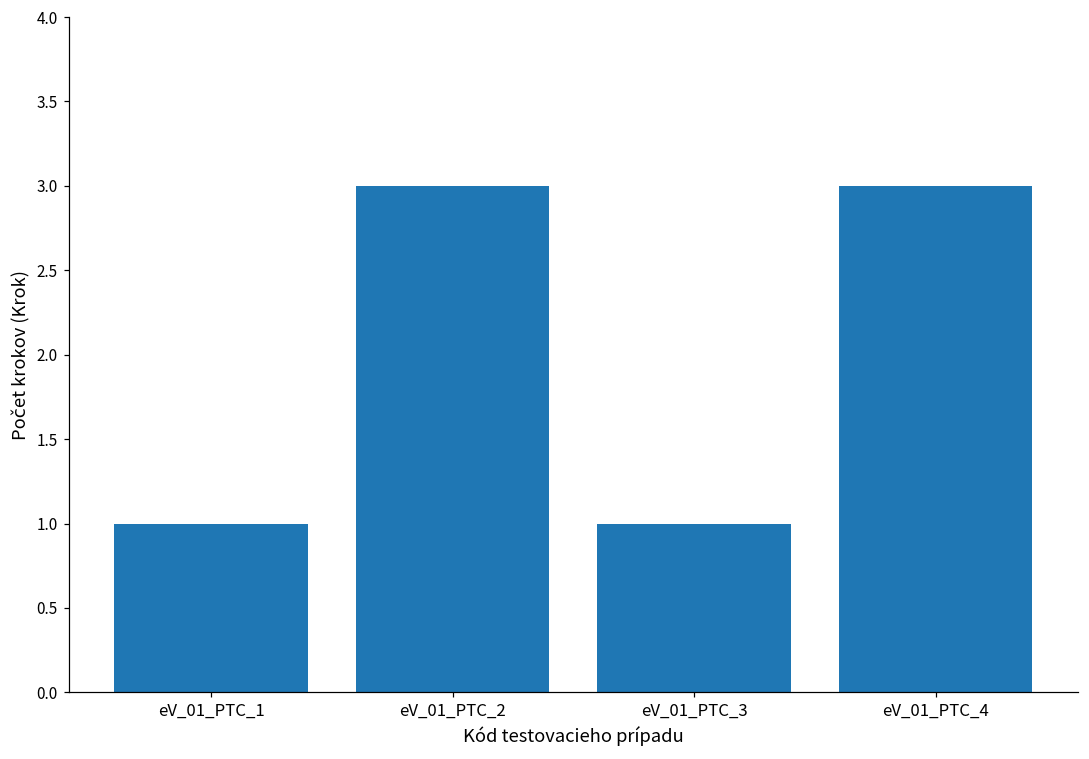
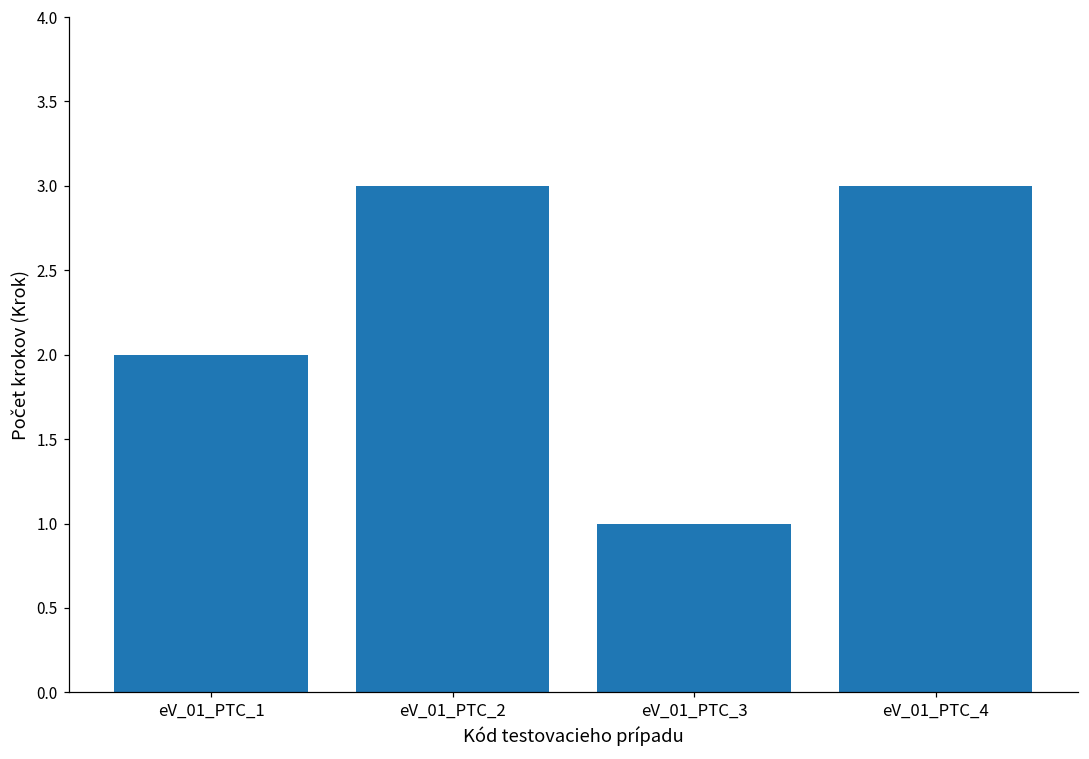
  {
-   "eV_01_PTC_1": 1,
+   "eV_01_PTC_1": 2,
    "eV_01_PTC_2": 3,
    "eV_01_PTC_3": 1,
    "eV_01_PTC_4": 3
  }
